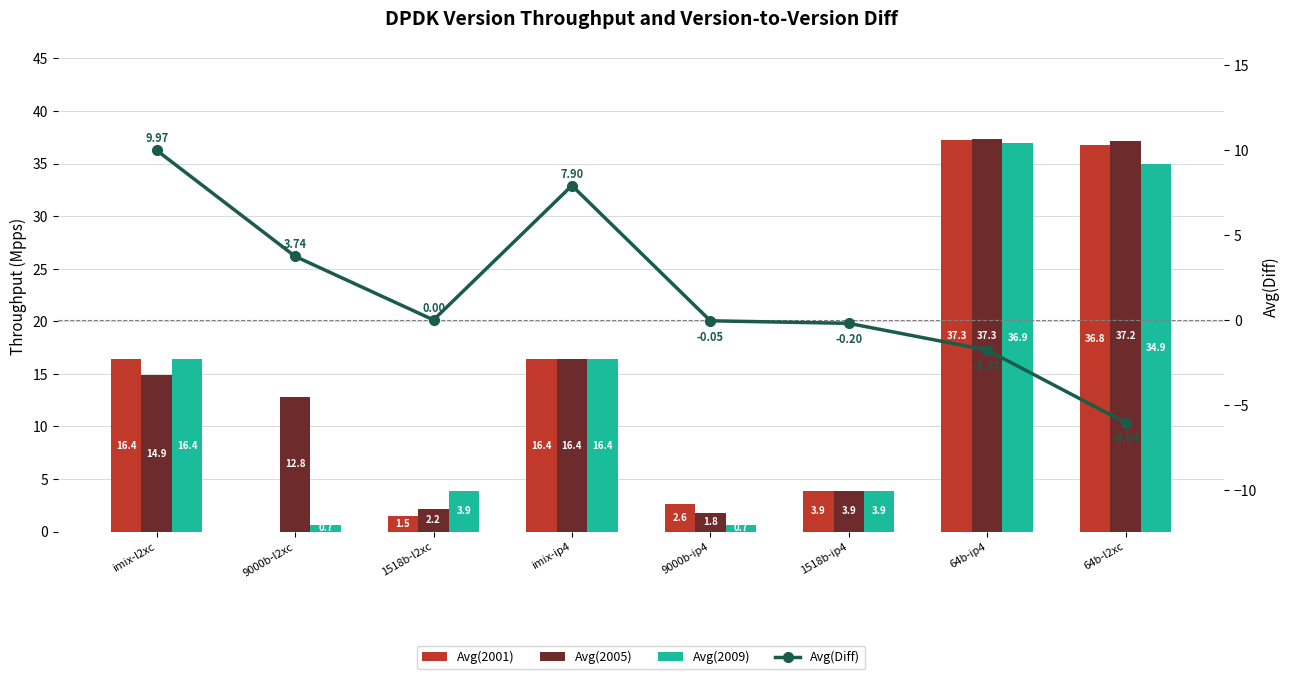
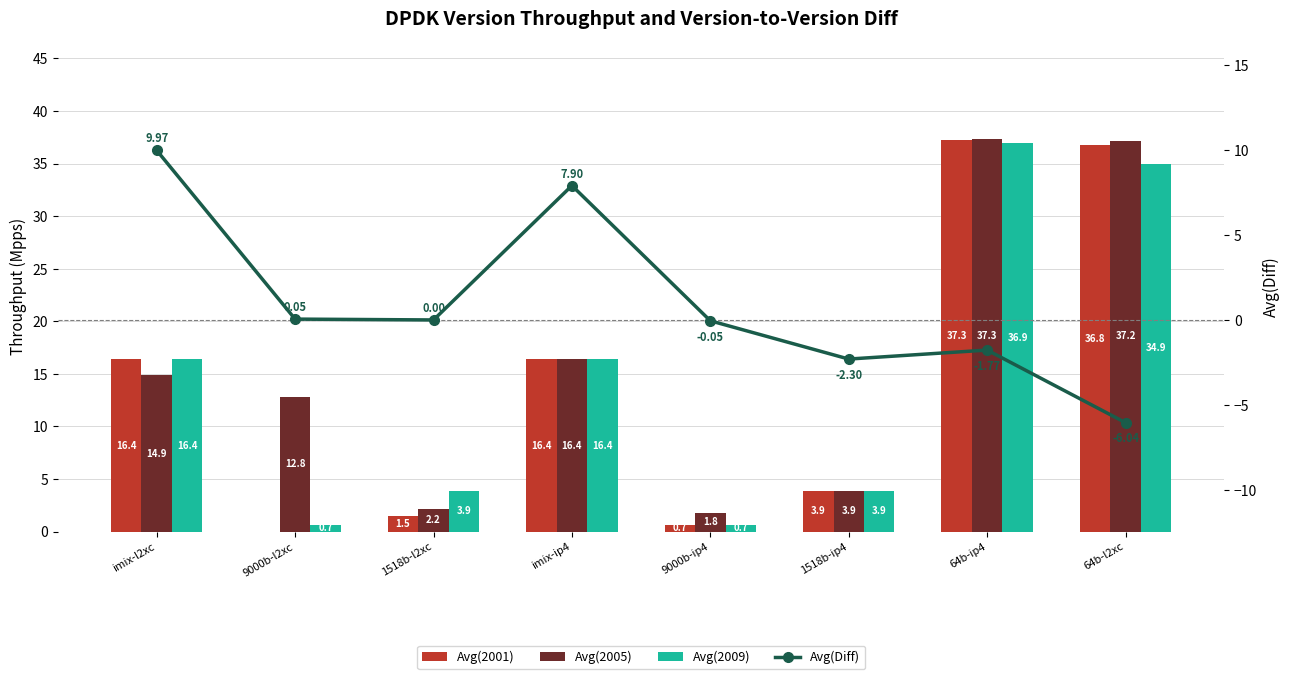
  {
    "Avg(2001)": {
      "imix-l2xc": 16.4,
      "1518b-l2xc": 1.5,
      "imix-ip4": 16.4,
-     "9000b-ip4": 2.6,
+     "9000b-ip4": 0.7,
      "1518b-ip4": 3.9,
      "64b-ip4": 37.3,
      "64b-l2xc": 36.8
    },
    "Avg(2005)": {
      "imix-l2xc": 14.9,
      "9000b-l2xc": 12.8,
      "1518b-l2xc": 2.2,
      "imix-ip4": 16.4,
      "9000b-ip4": 1.8,
      "1518b-ip4": 3.9,
      "64b-ip4": 37.3,
      "64b-l2xc": 37.2
    },
    "Avg(2009)": {
      "imix-l2xc": 16.4,
      "9000b-l2xc": 0.7,
      "1518b-l2xc": 3.9,
      "imix-ip4": 16.4,
      "9000b-ip4": 0.7,
      "1518b-ip4": 3.9,
      "64b-ip4": 36.9,
      "64b-l2xc": 34.9
    },
    "Avg(Diff)": {
      "imix-l2xc": 9.97,
-     "9000b-l2xc": 3.74,
+     "9000b-l2xc": 0.05,
      "1518b-l2xc": 0.00,
      "imix-ip4": 7.90,
      "9000b-ip4": -0.05,
-     "1518b-ip4": -0.20,
+     "1518b-ip4": -2.30,
      "64b-ip4": -1.77,
      "64b-l2xc": -6.04
    }
  }
